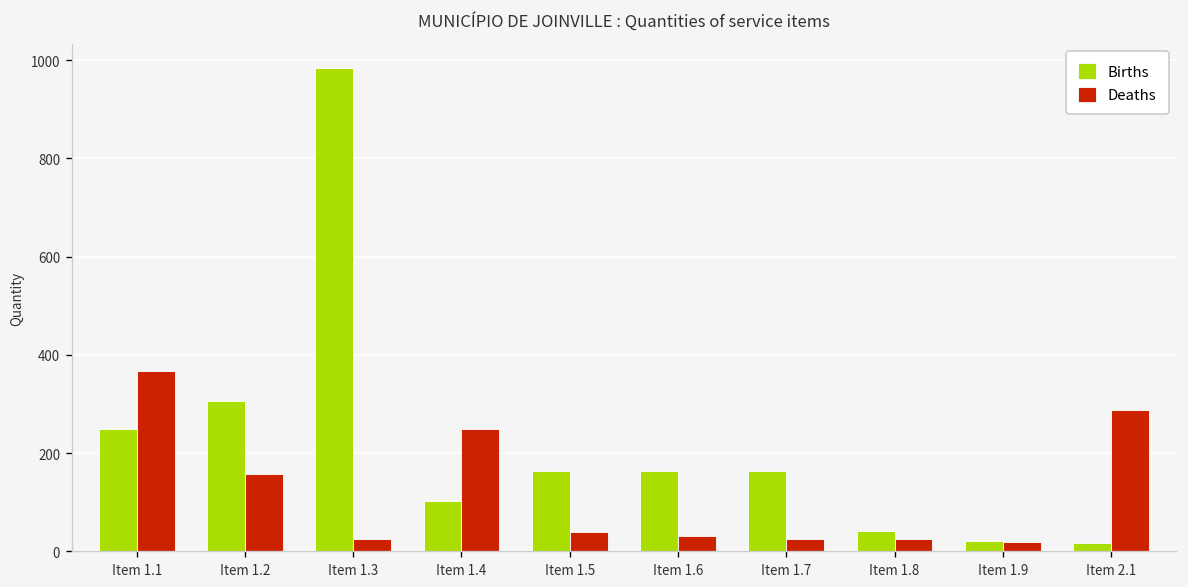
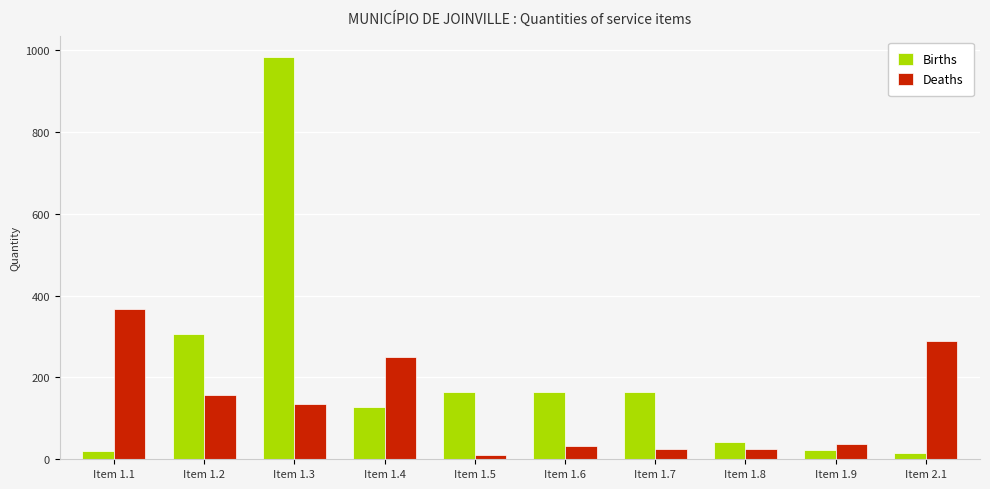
  {
    "Births": {
-     "Item 1.1": 250,
+     "Item 1.1": 20,
      "Item 1.2": 310,
      "Item 1.3": 980,
-     "Item 1.4": 100,
+     "Item 1.4": 130,
      "Item 1.5": 160,
      "Item 1.6": 160,
      "Item 1.7": 160,
      "Item 1.8": 40,
      "Item 1.9": 20,
      "Item 2.1": 20
    },
    "Deaths": {
      "Item 1.1": 370,
      "Item 1.2": 160,
-     "Item 1.3": 30,
+     "Item 1.3": 130,
      "Item 1.4": 250,
-     "Item 1.5": 40,
+     "Item 1.5": 10,
      "Item 1.6": 30,
      "Item 1.7": 30,
      "Item 1.8": 30,
-     "Item 1.9": 20,
+     "Item 1.9": 40,
      "Item 2.1": 290
    }
  }
